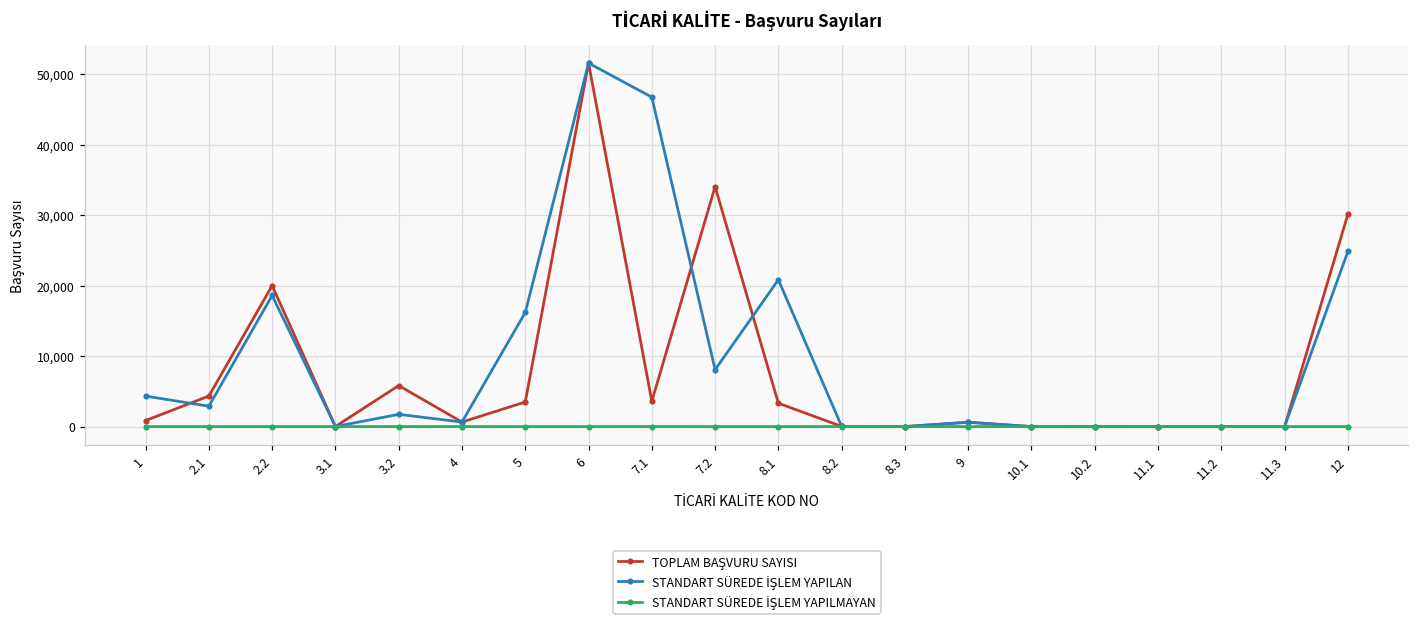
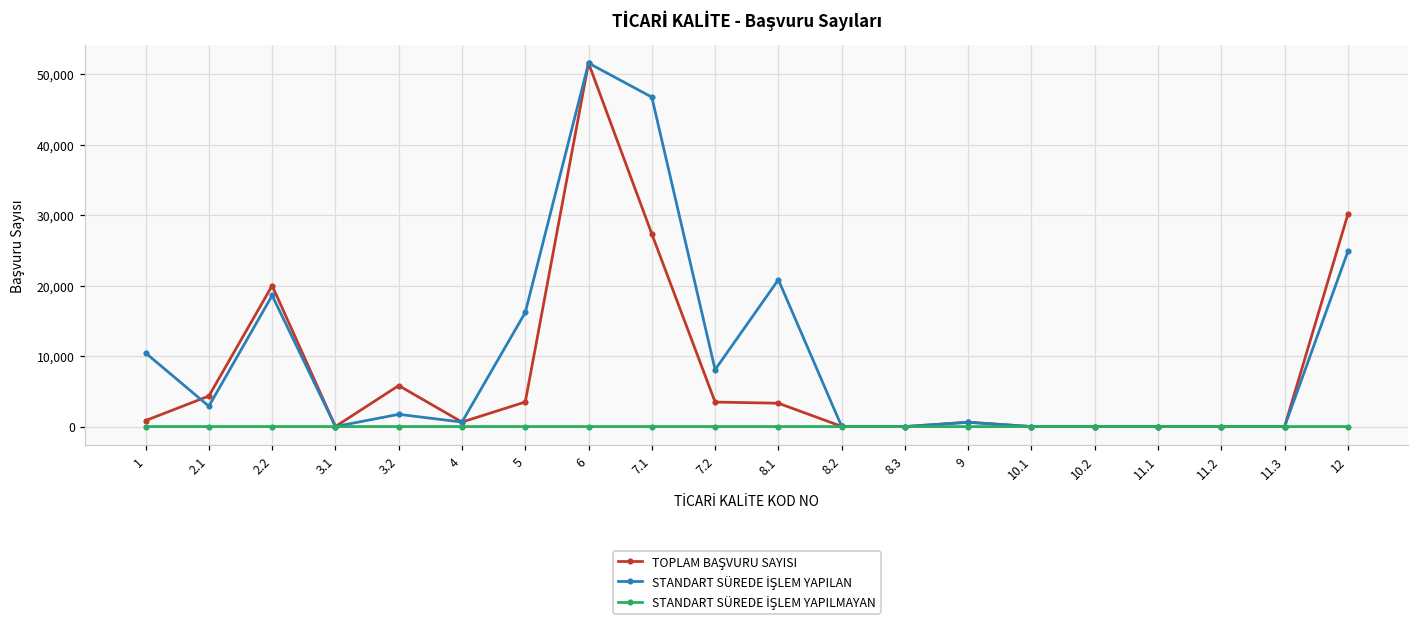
  {
    "TOPLAM BAŞVURU SAYISI": {
      "1": "1,000",
      "2.1": "4,000",
      "2.2": "20,000",
      "3.2": "6,000",
      "5": "3,000",
-     "7.1": "4,000",
-     "7.2": "34,000",
+     "7.1": "27,000",
+     "7.2": "3,000",
      "8.1": "3,000",
      "12": "30,000"
    },
    "STANDART SÜREDE İŞLEM YAPILAN": {
-     "1": "4,000",
+     "1": "10,000",
      "2.1": "3,000",
      "2.2": "19,000",
      "3.2": "2,000",
      "5": "16,000",
      "7.1": "47,000",
      "7.2": "8,000",
      "8.1": "21,000",
      "12": "25,000"
    },
    "STANDART SÜREDE İŞLEM YAPILMAYAN": {
      "1": "0",
      "2.1": "0",
      "2.2": "0",
      "3.2": "0",
      "4": "0",
      "5": "0",
      "6": "0",
      "7.1": "0",
      "7.2": "0",
      "8.1": "0",
      "9": "0",
      "12": "0"
    }
  }
